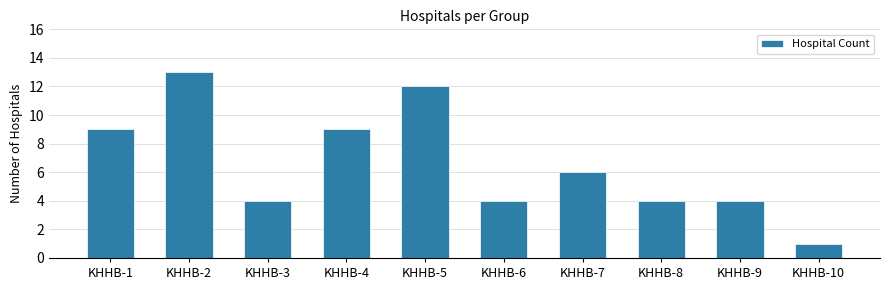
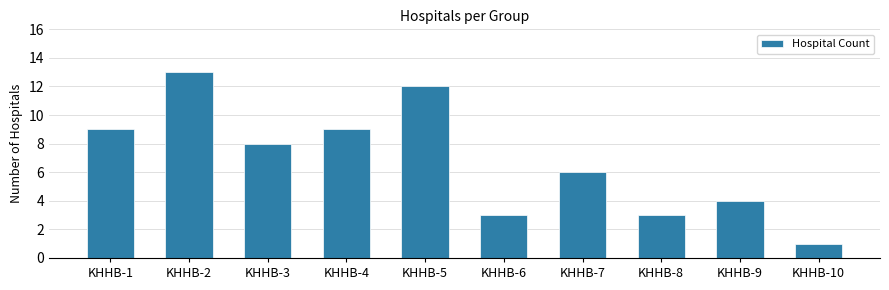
  {
    "KHHB-1": 9,
    "KHHB-2": 13,
-   "KHHB-3": 4,
+   "KHHB-3": 8,
    "KHHB-4": 9,
    "KHHB-5": 12,
-   "KHHB-6": 4,
+   "KHHB-6": 3,
    "KHHB-7": 6,
-   "KHHB-8": 4,
+   "KHHB-8": 3,
    "KHHB-9": 4,
    "KHHB-10": 1
  }
